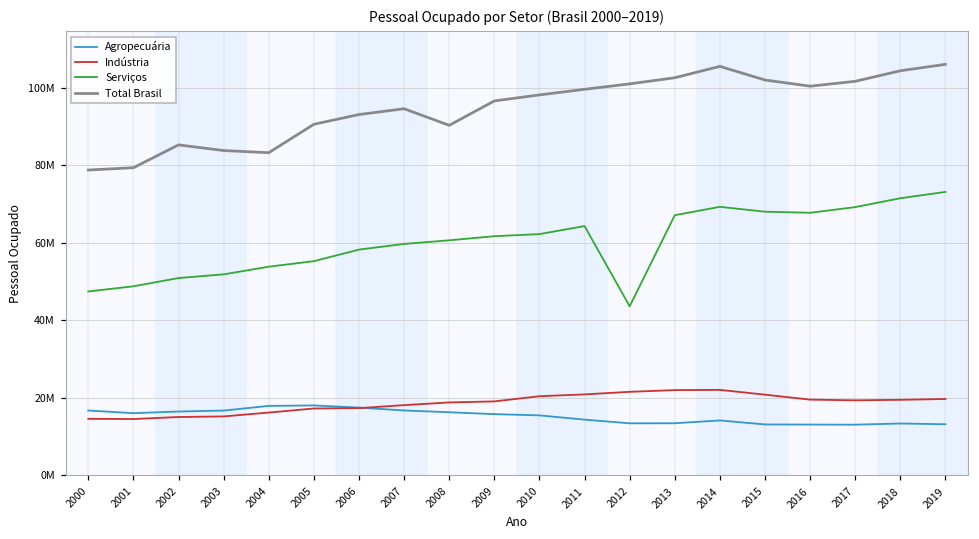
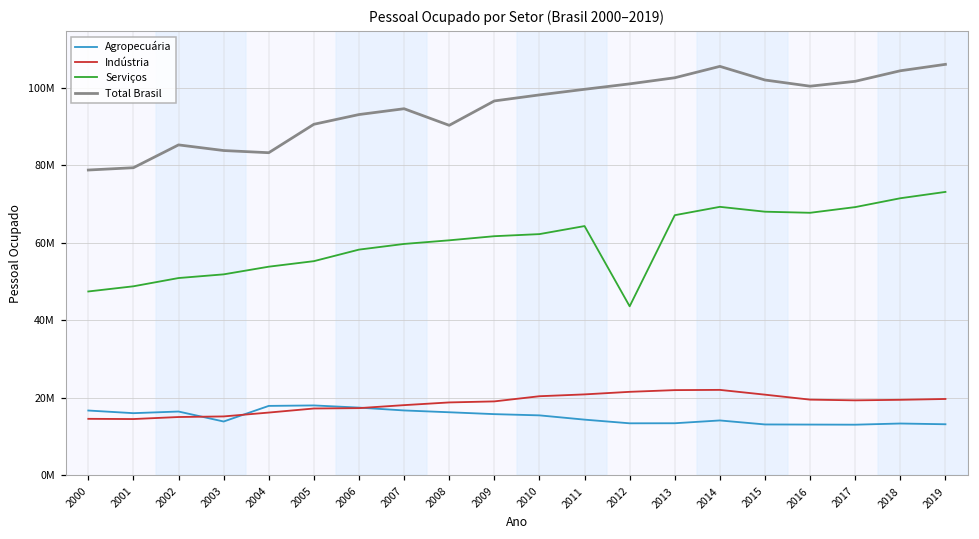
  {
    "Agropecuária": {
      "2000": 17000000,
      "2001": 16000000,
      "2002": 16000000,
-     "2003": 17000000,
+     "2003": 14000000,
      "2004": 18000000,
      "2005": 18000000,
      "2007": 17000000,
      "2008": 16000000,
      "2009": 16000000,
      "2010": 15000000,
      "2011": 14000000,
      "2012": 13000000,
      "2013": 13000000,
      "2014": 14000000,
      "2015": 13000000,
      "2016": 13000000,
      "2017": 13000000,
      "2018": 13000000,
      "2019": 13000000
    },
    "Indústria": {
      "2000": 15000000,
      "2001": 15000000,
      "2002": 15000000,
      "2003": 15000000,
      "2004": 16000000,
      "2005": 17000000,
      "2007": 18000000,
      "2008": 19000000,
      "2009": 19000000,
      "2010": 20000000,
      "2011": 21000000,
      "2012": 22000000,
      "2013": 22000000,
      "2014": 22000000,
      "2015": 21000000,
      "2016": 20000000,
      "2017": 19000000,
      "2018": 19000000,
      "2019": 20000000
    },
    "Serviços": {
      "2000": 47000000,
      "2001": 49000000,
      "2002": 51000000,
      "2003": 52000000,
      "2004": 54000000,
      "2005": 55000000,
      "2006": 58000000,
      "2007": 60000000,
      "2008": 61000000,
      "2009": 62000000,
      "2010": 62000000,
      "2011": 64000000,
      "2012": 44000000,
      "2013": 67000000,
      "2014": 69000000,
      "2015": 68000000,
      "2016": 68000000,
      "2017": 69000000,
      "2018": 71000000,
      "2019": 73000000
    },
    "Total Brasil": {
      "2000": 79000000,
      "2001": 79000000,
      "2002": 85000000,
      "2003": 84000000,
      "2004": 83000000,
      "2005": 91000000,
      "2006": 93000000,
      "2007": 95000000,
      "2008": 90000000,
      "2009": 97000000,
      "2010": 98000000,
      "2011": 100000000,
      "2012": 101000000,
      "2013": 103000000,
      "2014": 105000000,
      "2015": 102000000,
      "2016": 100000000,
      "2017": 102000000,
      "2018": 104000000,
      "2019": 106000000
    }
  }
